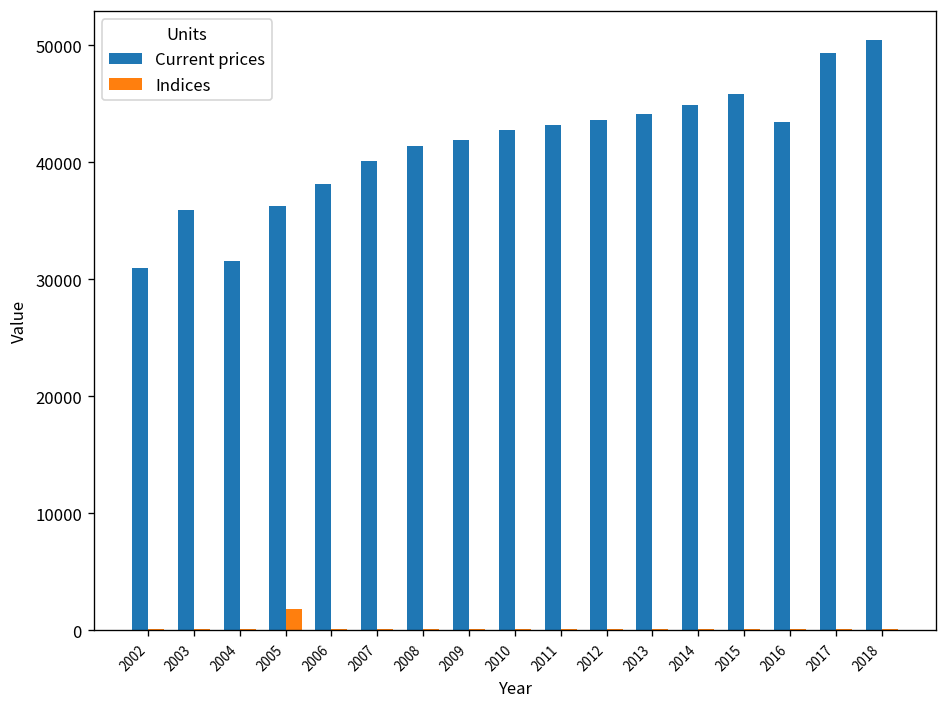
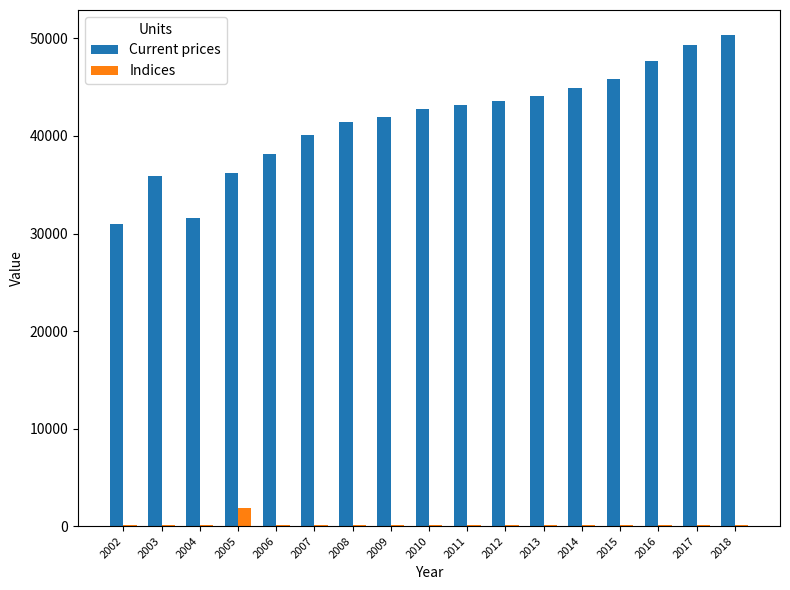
  {
    "Current prices": {
      "2002": 31000,
      "2003": 36000,
      "2004": 32000,
      "2005": 36000,
      "2006": 38000,
      "2007": 40000,
      "2008": 41000,
      "2009": 42000,
      "2010": 43000,
      "2011": 43000,
      "2012": 44000,
      "2013": 44000,
      "2014": 45000,
      "2015": 46000,
-     "2016": 43000,
+     "2016": 48000,
      "2017": 49000,
      "2018": 50000
    },
    "Indices": {
      "2005": 2000
    }
  }
